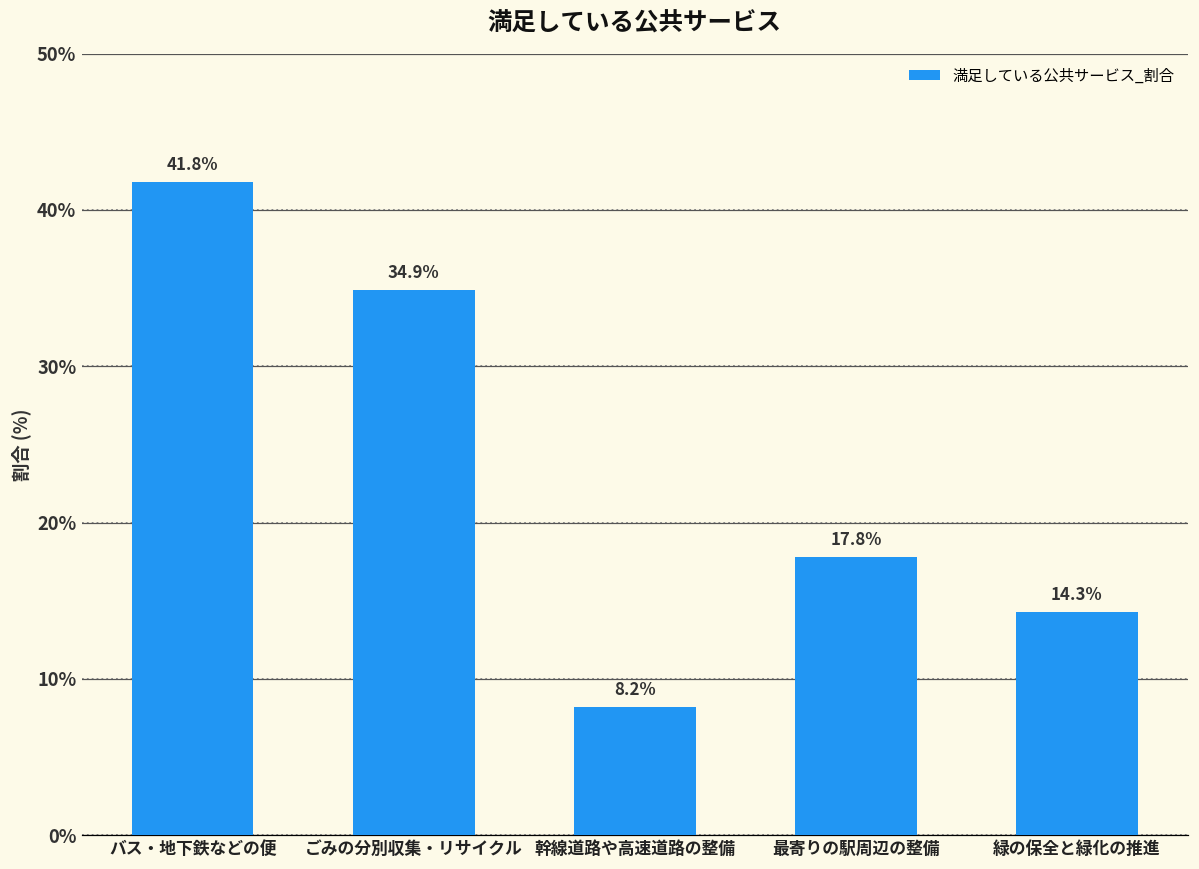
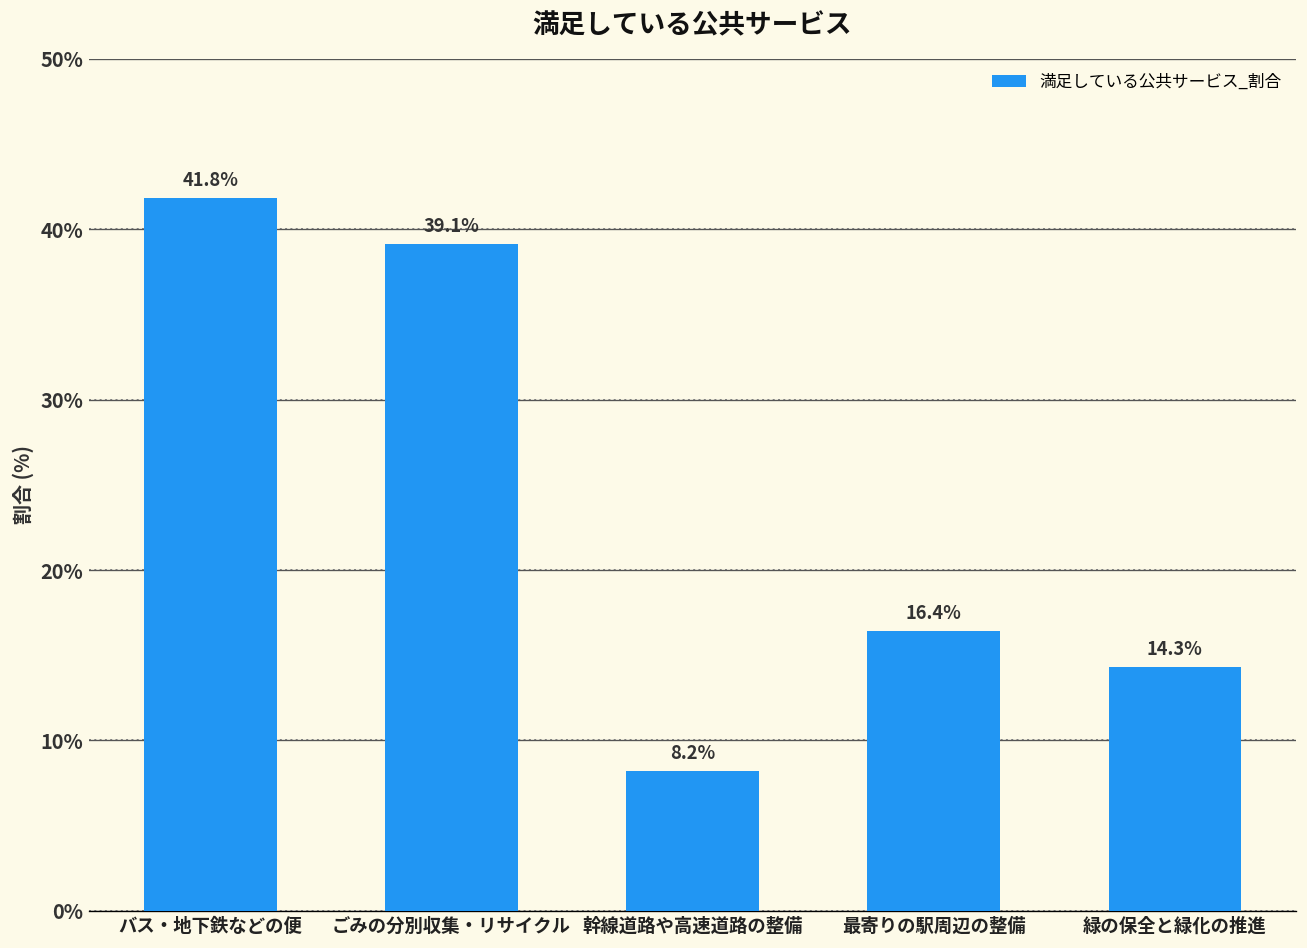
  {
    "バス・地下鉄などの便": "41.8%",
-   "ごみの分別収集・リサイクル": "34.9%",
+   "ごみの分別収集・リサイクル": "39.1%",
    "幹線道路や高速道路の整備": "8.2%",
-   "最寄りの駅周辺の整備": "17.8%",
+   "最寄りの駅周辺の整備": "16.4%",
    "緑の保全と緑化の推進": "14.3%"
  }
